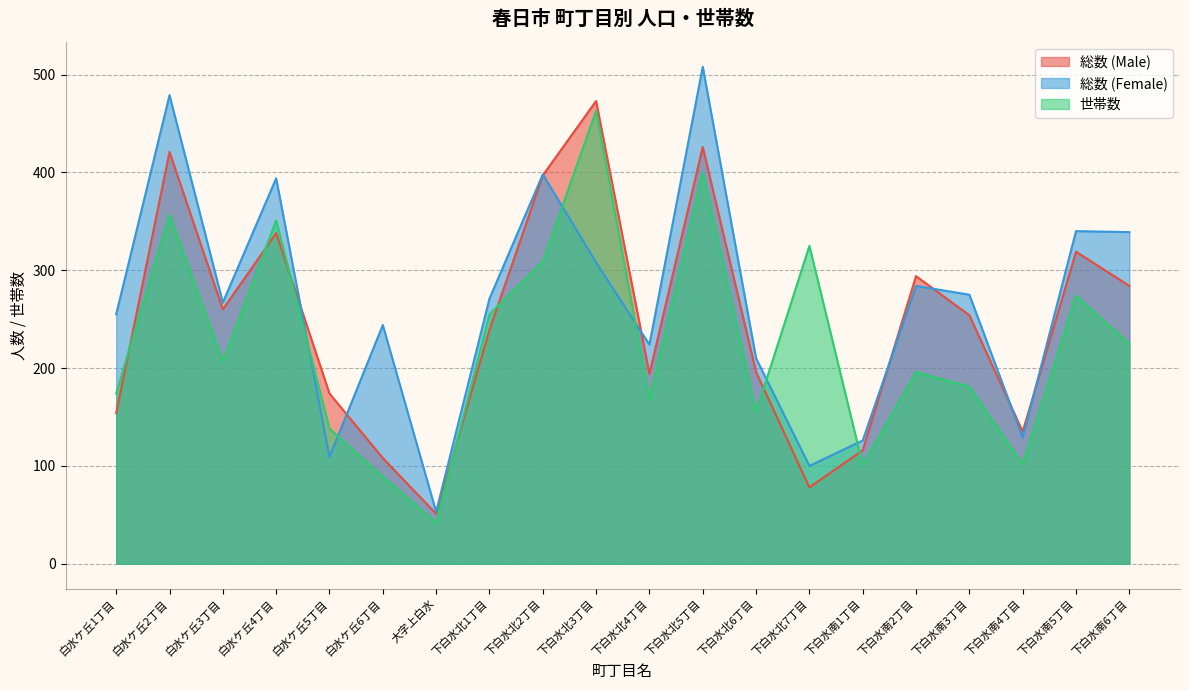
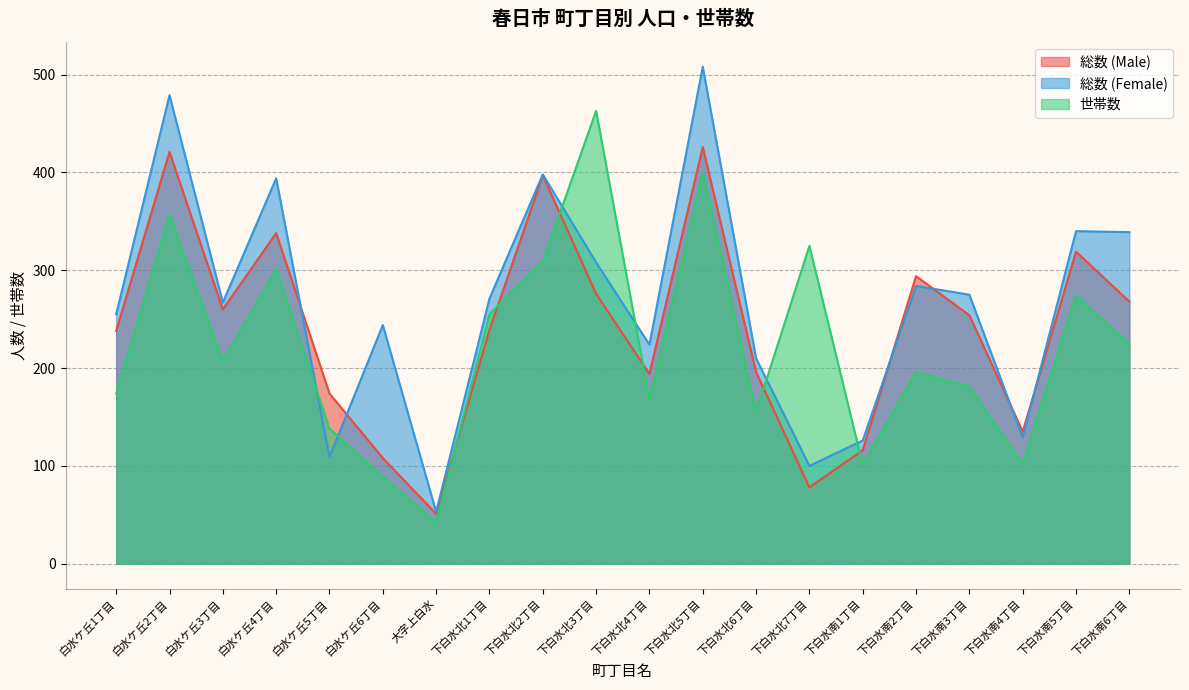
  {
    "総数 (Male)": {
-     "白水ケ丘1丁目": 150,
+     "白水ケ丘1丁目": 240,
      "白水ケ丘2丁目": 420,
      "白水ケ丘3丁目": 260,
      "白水ケ丘4丁目": 340,
      "白水ケ丘5丁目": 170,
      "白水ケ丘6丁目": 110,
      "下白水北1丁目": 240,
-     "下白水北3丁目": 470,
+     "下白水北3丁目": 280,
      "下白水北4丁目": 190,
      "下白水北5丁目": 430,
      "下白水北6丁目": 200,
      "下白水北7丁目": 80,
      "下白水南1丁目": 120,
      "下白水南2丁目": 290,
      "下白水南3丁目": 250,
      "下白水南4丁目": 140,
      "下白水南5丁目": 320,
-     "下白水南6丁目": 280
+     "下白水南6丁目": 270
    },
    "総数 (Female)": {
      "白水ケ丘1丁目": 260,
      "白水ケ丘2丁目": 480,
      "白水ケ丘3丁目": 270,
      "白水ケ丘4丁目": 390,
      "白水ケ丘5丁目": 110,
      "白水ケ丘6丁目": 240,
      "下白水北1丁目": 270,
      "下白水北3丁目": 310,
      "下白水北4丁目": 220,
      "下白水北5丁目": 510,
      "下白水北6丁目": 210,
      "下白水北7丁目": 100,
      "下白水南1丁目": 130,
      "下白水南2丁目": 280,
      "下白水南3丁目": 280,
      "下白水南4丁目": 130,
      "下白水南5丁目": 340,
      "下白水南6丁目": 340
    },
    "世帯数": {
      "白水ケ丘1丁目": 170,
      "白水ケ丘2丁目": 360,
      "白水ケ丘3丁目": 210,
-     "白水ケ丘4丁目": 350,
+     "白水ケ丘4丁目": 300,
      "白水ケ丘5丁目": 140,
      "白水ケ丘6丁目": 90,
      "大字上白水": 40,
      "下白水北1丁目": 260,
      "下白水北2丁目": 310,
      "下白水北3丁目": 460,
      "下白水北4丁目": 170,
      "下白水北5丁目": 400,
      "下白水北6丁目": 160,
      "下白水北7丁目": 330,
      "下白水南1丁目": 100,
      "下白水南2丁目": 200,
      "下白水南3丁目": 180,
      "下白水南4丁目": 100,
      "下白水南5丁目": 270,
      "下白水南6丁目": 230
    }
  }
